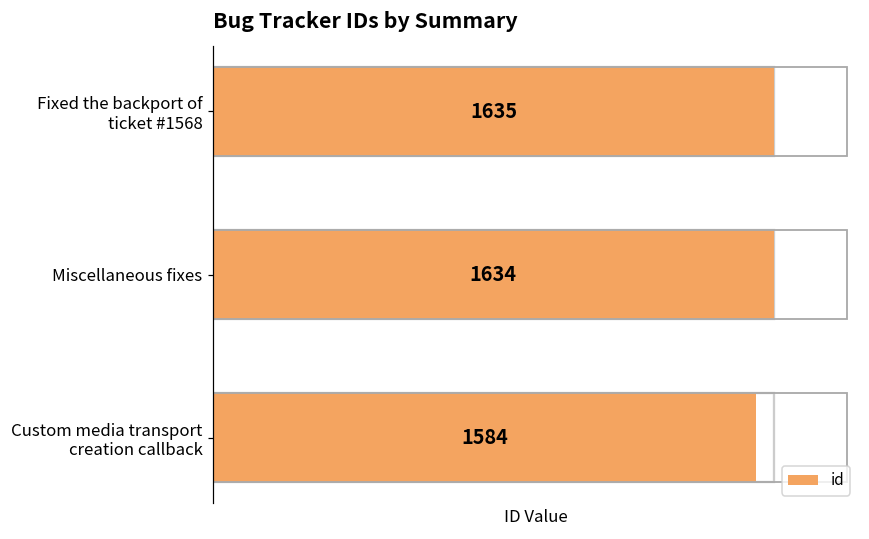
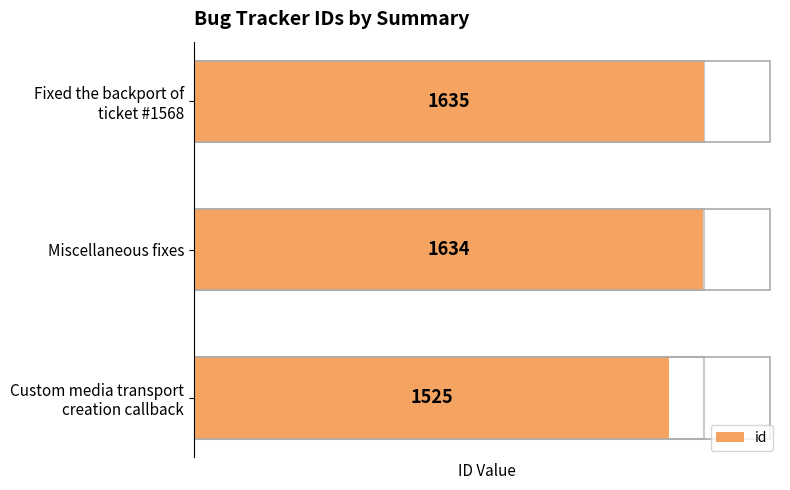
  {
    "id": {
      "Fixed the backport of ticket #1568": 1635,
      "Miscellaneous fixes": 1634,
-     "Custom media transport creation callback": 1584
+     "Custom media transport creation callback": 1525
    }
  }
